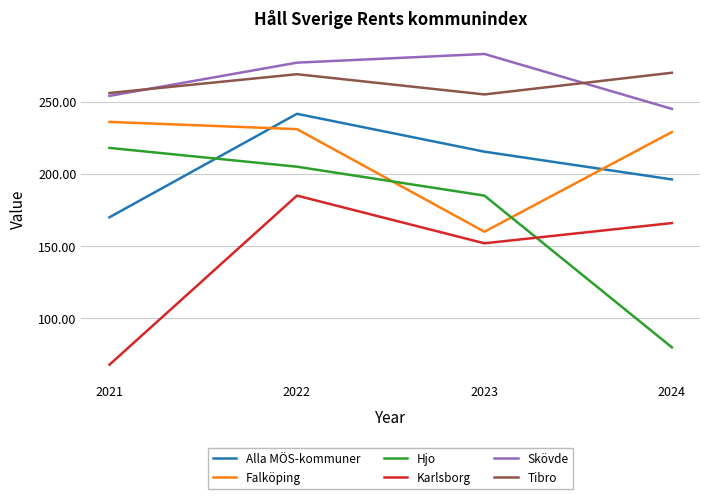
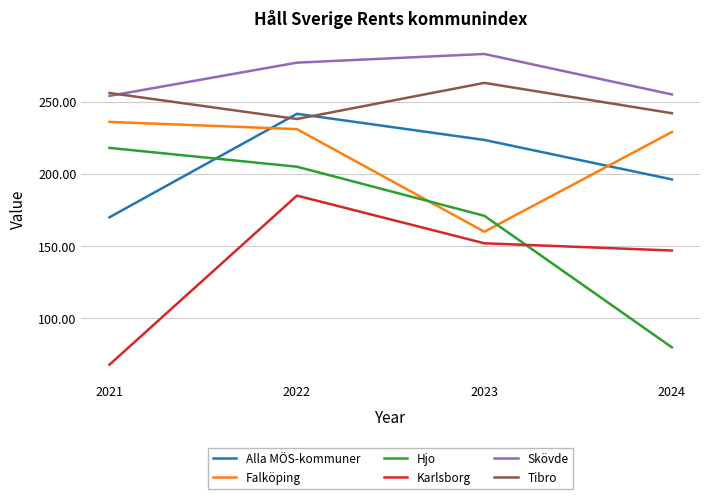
  {
    "Alla MÖS-kommuner": {
      "2021": 170,
      "2022": 242,
-     "2023": 215,
+     "2023": 224,
      "2024": 196
    },
    "Falköping": {
      "2021": 236,
      "2022": 231,
      "2023": 160,
      "2024": 229
    },
    "Hjo": {
      "2021": 218,
      "2022": 205,
-     "2023": 185,
+     "2023": 171,
      "2024": 80
    },
    "Karlsborg": {
      "2021": 68,
      "2022": 185,
      "2023": 152,
-     "2024": 166
+     "2024": 147
    },
    "Skövde": {
      "2021": 254,
      "2022": 277,
      "2023": 283,
-     "2024": 245
+     "2024": 255
    },
    "Tibro": {
      "2021": 256,
-     "2022": 269,
-     "2023": 255,
-     "2024": 270
+     "2022": 238,
+     "2023": 263,
+     "2024": 242
    }
  }
